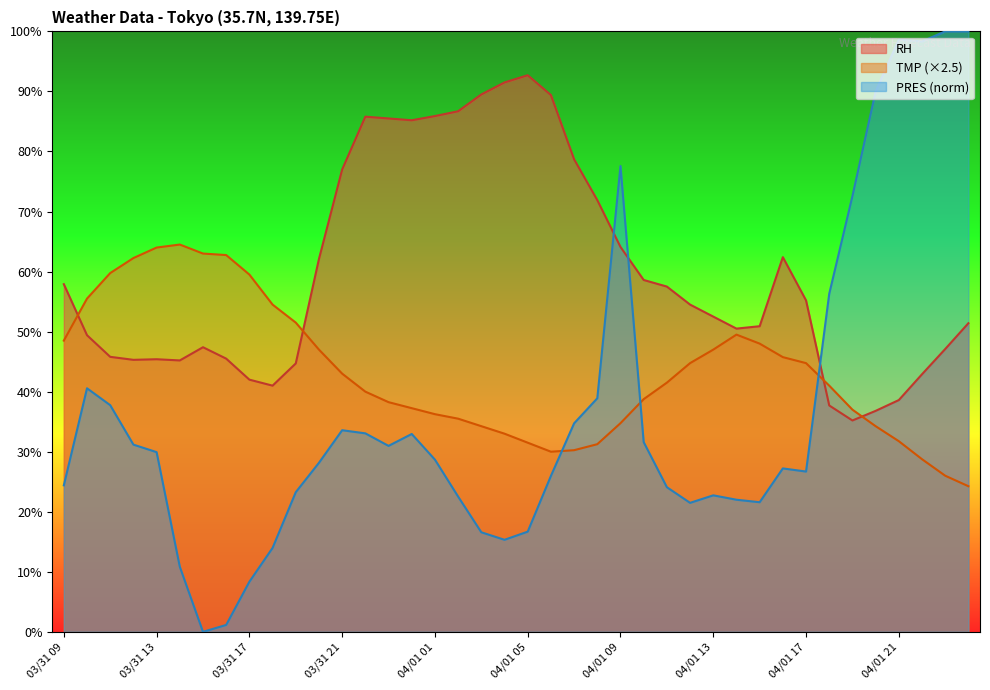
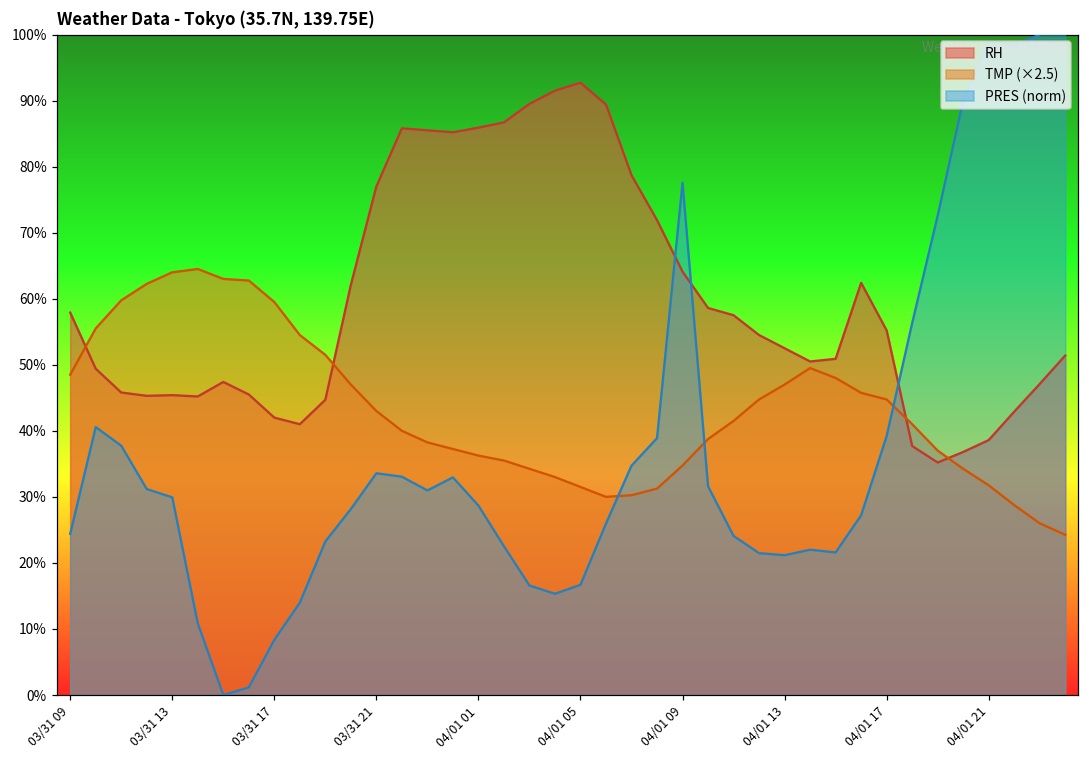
  {
    "PRES (norm)": {
      "03/31 09": "24%",
      "03/31 13": "30%",
      "03/31 17": "8%",
      "03/31 21": "34%",
      "04/01 01": "29%",
      "04/01 05": "17%",
      "04/01 09": "78%",
-     "04/01 13": "23%",
-     "04/01 17": "27%"
+     "04/01 13": "21%",
+     "04/01 17": "39%"
    }
  }
